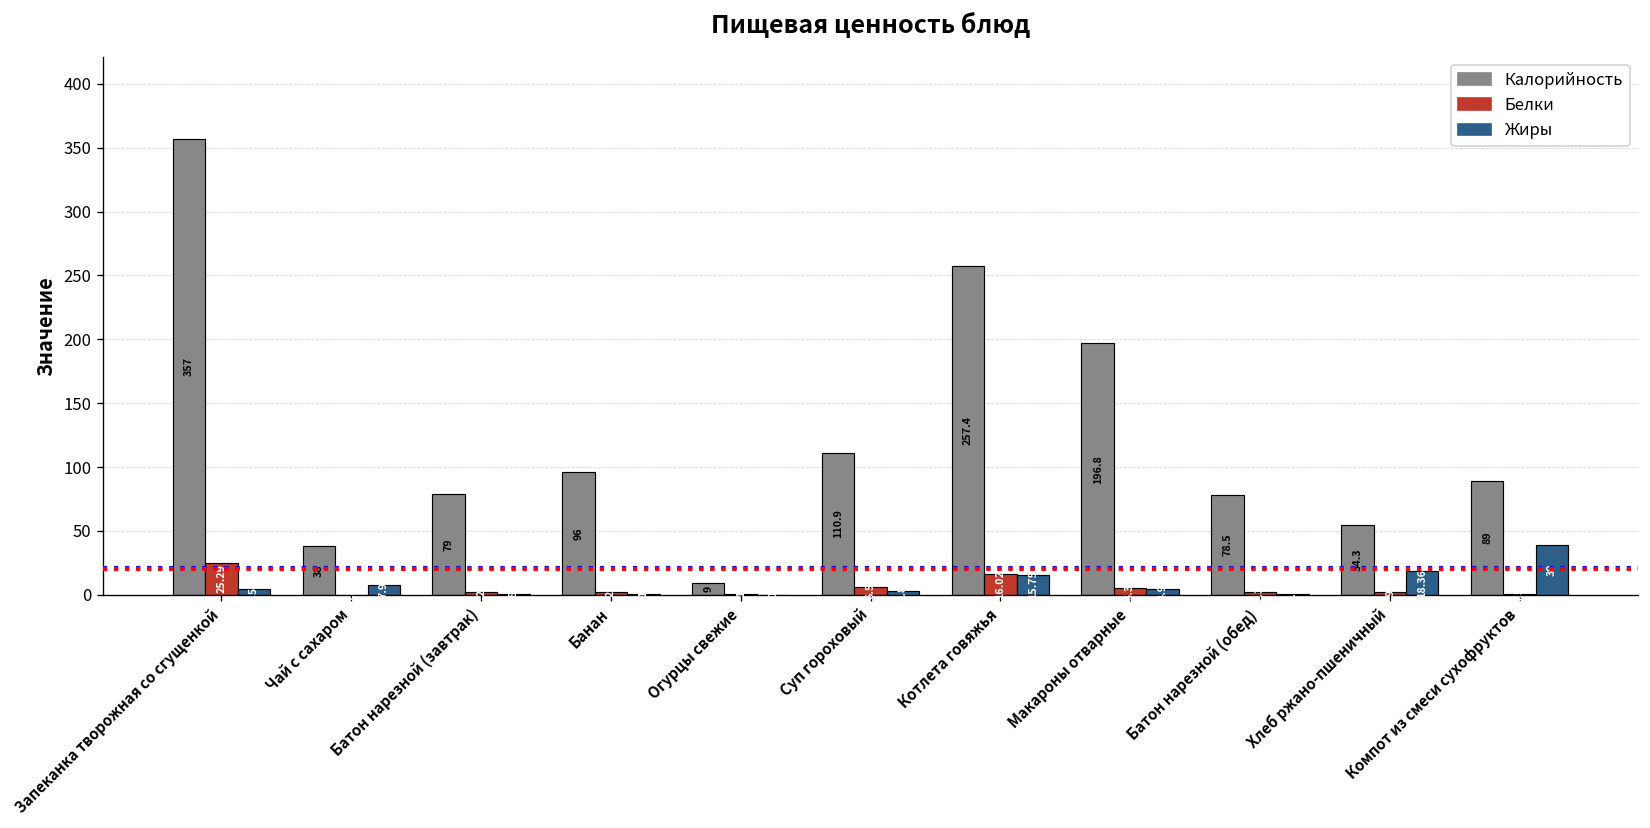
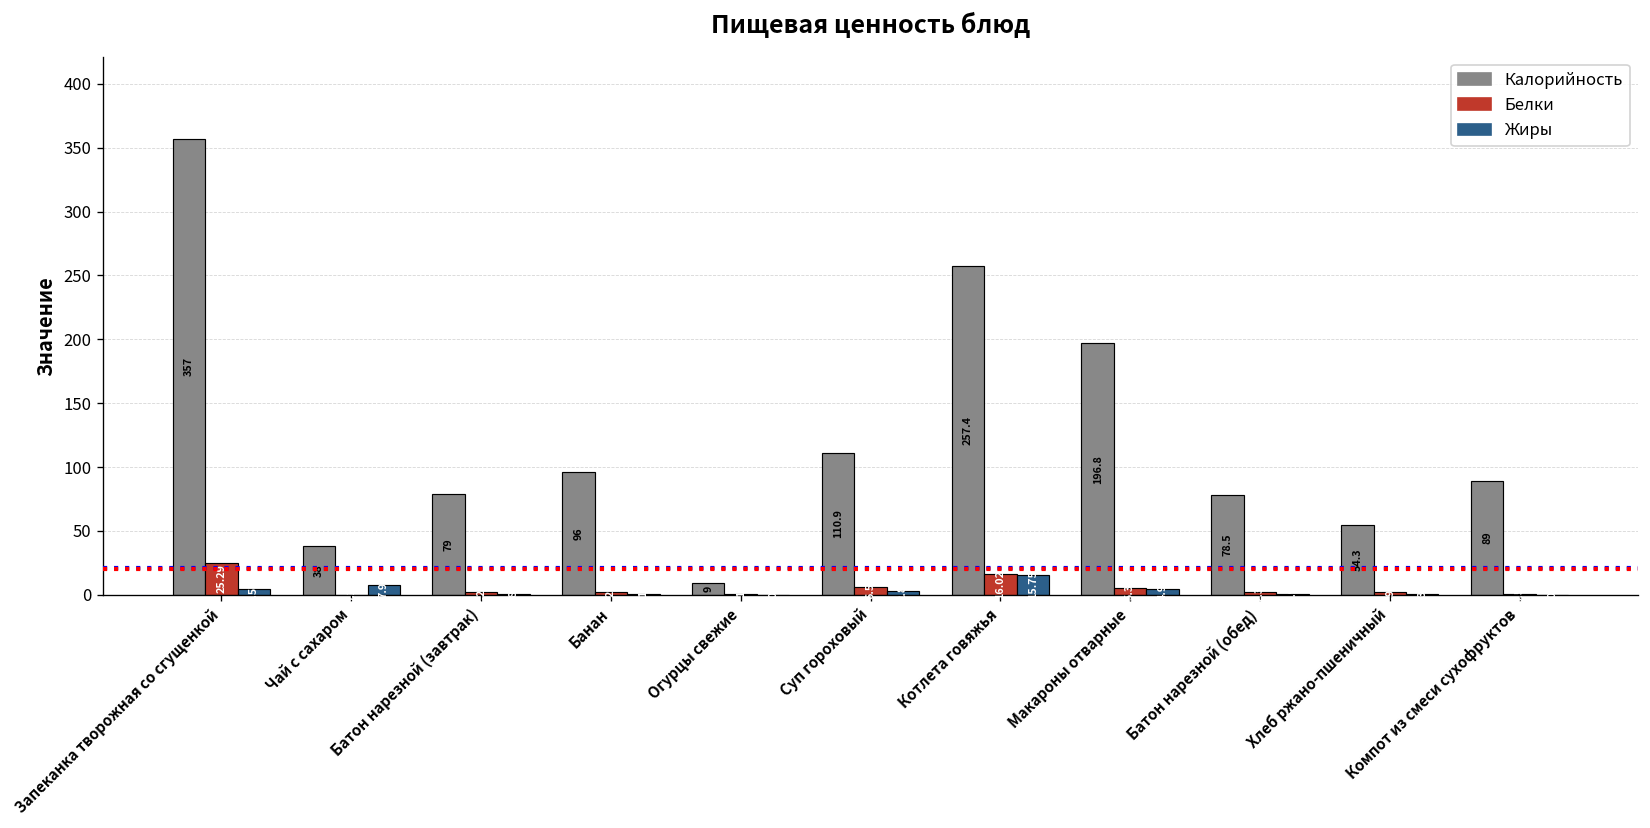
  {
    "Калорийность": {
      "Запеканка творожная со сгущенкой": 357,
      "Чай с сахаром": 38,
      "Батон нарезной (завтрак)": 79,
      "Банан": 96,
      "Огурцы свежие": 9,
      "Суп гороховый": 110.9,
      "Котлета говяжья": 257.4,
      "Макароны отварные": 196.8,
      "Батон нарезной (обед)": 78.5,
      "Хлеб ржано-пшеничный": 54.3,
      "Компот из смеси сухофруктов": 89
    },
    "Белки": {
      "Запеканка творожная со сгущенкой": 25.29,
      "Суп гороховый": 6.5,
      "Котлета говяжья": 16.02,
      "Макароны отварные": 5.3
    },
    "Жиры": {
      "Запеканка творожная со сгущенкой": 5,
      "Огурцы свежие": 0,
      "Суп гороховый": 3,
-     "Хлеб ржано-пшеничный": 18,
-     "Компот из смеси сухофруктов": 39
+     "Хлеб ржано-пшеничный": 0,
+     "Компот из смеси сухофруктов": 0
    }
  }
